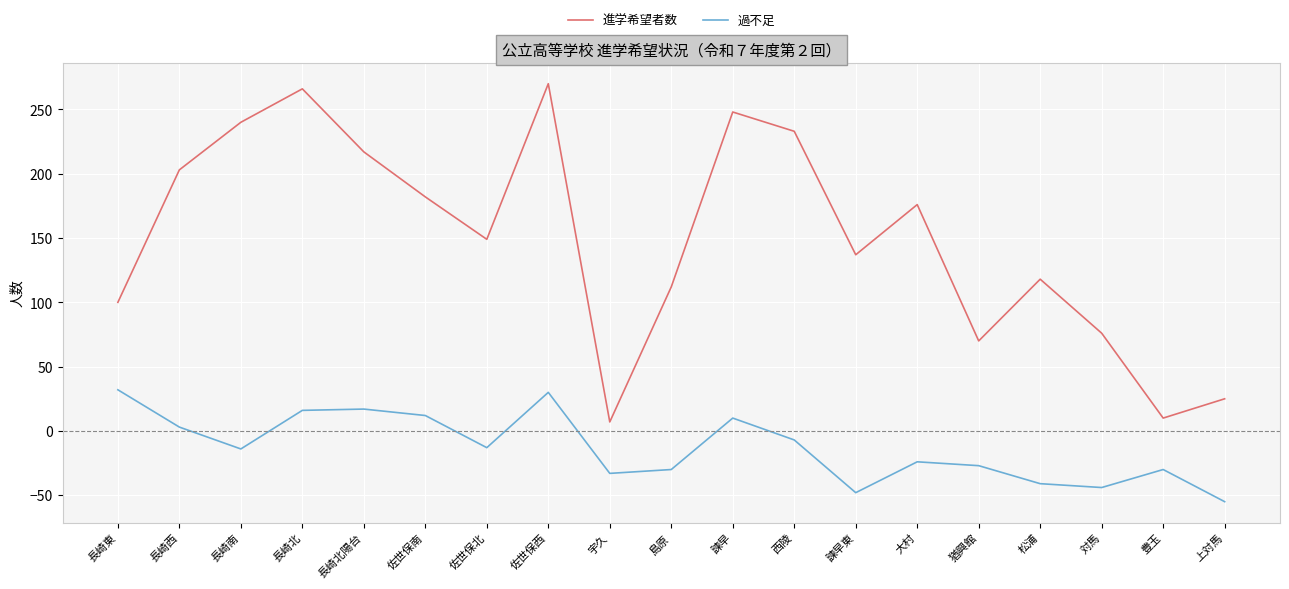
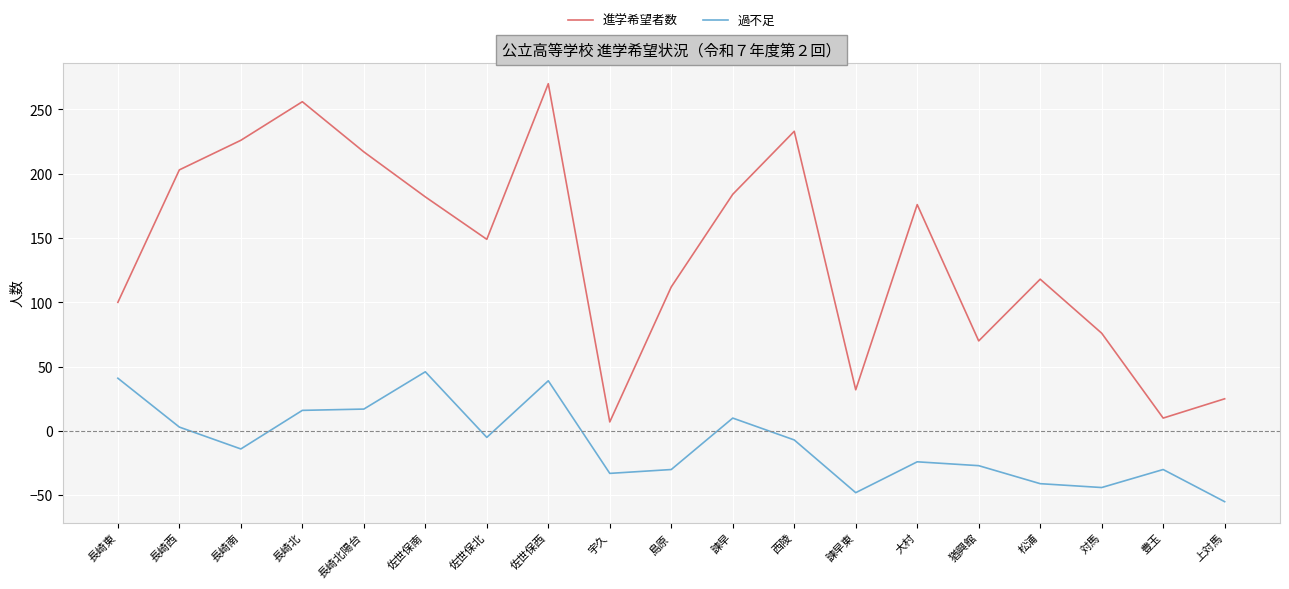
  {
    "進学希望者数": {
      "長崎東": 100,
      "長崎西": 203,
-     "長崎南": 240,
-     "長崎北": 266,
+     "長崎南": 226,
+     "長崎北": 256,
      "長崎北陽台": 217,
      "佐世保南": 182,
      "佐世保北": 149,
      "佐世保西": 270,
      "宇久": 7,
      "島原": 112,
-     "諫早": 248,
+     "諫早": 184,
      "西陵": 233,
-     "諫早東": 137,
+     "諫早東": 32,
      "大村": 176,
      "猶興館": 70,
      "松浦": 118,
      "対馬": 76,
      "豊玉": 10,
      "上対馬": 25
    },
    "過不足": {
-     "長崎東": 32,
+     "長崎東": 41,
      "長崎西": 3,
      "長崎南": -14,
      "長崎北": 16,
      "長崎北陽台": 17,
-     "佐世保南": 12,
-     "佐世保北": -13,
-     "佐世保西": 30,
+     "佐世保南": 46,
+     "佐世保北": -5,
+     "佐世保西": 39,
      "宇久": -33,
      "島原": -30,
      "諫早": 10,
      "西陵": -7,
      "諫早東": -48,
      "大村": -24,
      "猶興館": -27,
      "松浦": -41,
      "対馬": -44,
      "豊玉": -30,
      "上対馬": -55
    }
  }
